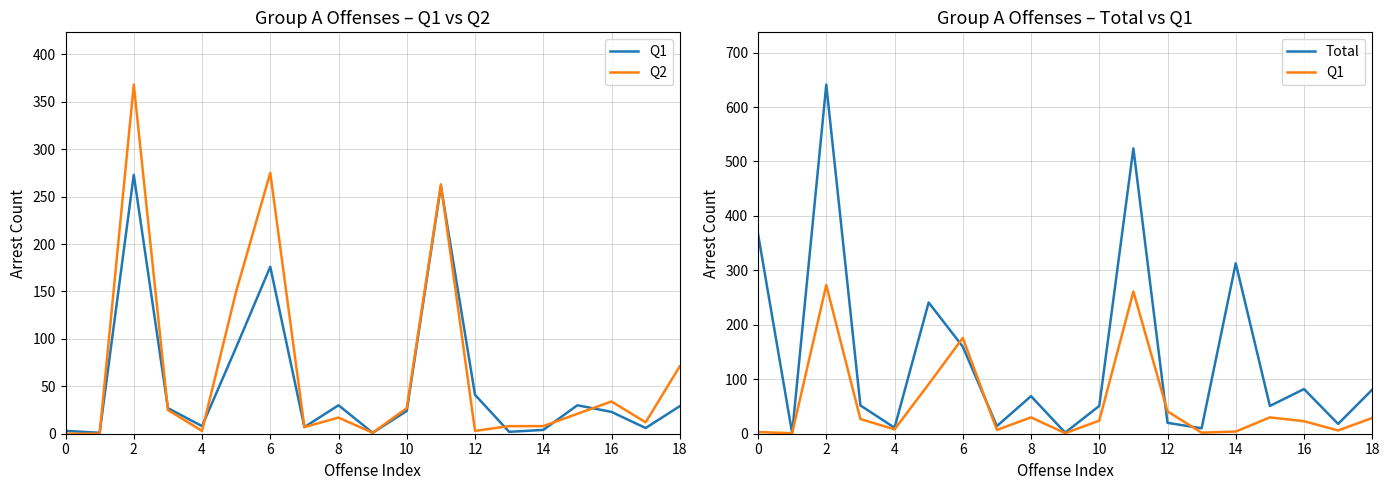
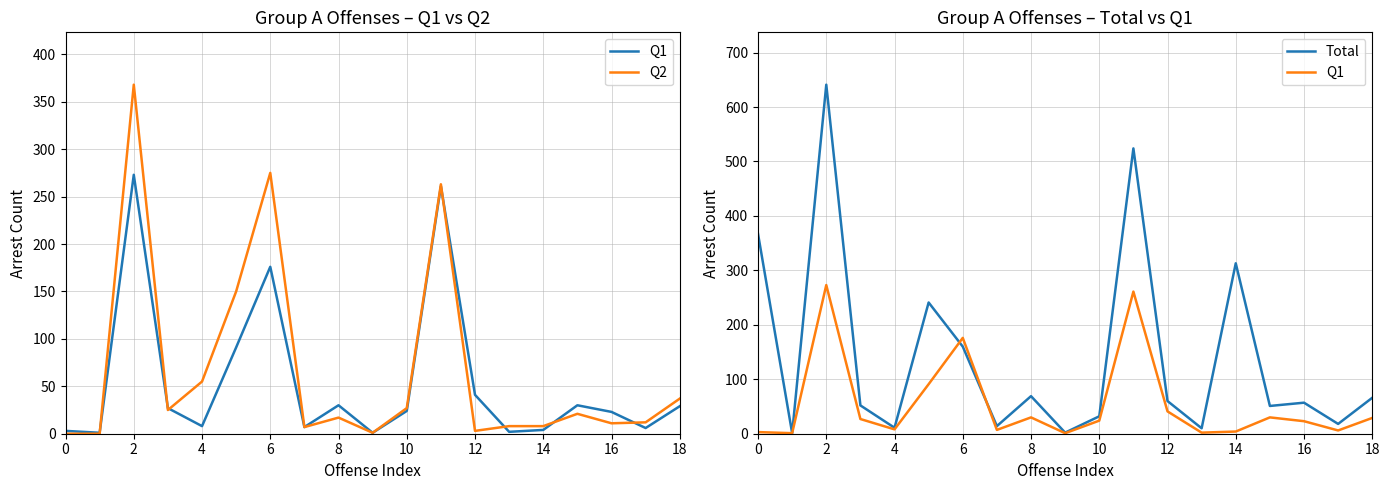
  {
    "Group A Offenses – Q1 vs Q2": {
      "Q2": {
        "0": 0,
        "2": 370,
-       "4": 0,
+       "4": 60,
        "6": 280,
        "8": 20,
        "10": 30,
        "12": 0,
        "14": 10,
-       "16": 30,
-       "18": 70
+       "16": 10,
+       "18": 40
      }
    },
    "Group A Offenses – Total vs Q1": {
      "Total": {
        "0": 370,
        "2": 640,
        "6": 160,
        "8": 70,
-       "10": 50,
-       "12": 20,
+       "10": 30,
+       "12": 60,
        "14": 310,
-       "16": 80,
-       "18": 80
+       "16": 60,
+       "18": 70
      },
      "Q1": {
        "0": 0,
        "2": 270,
        "6": 180,
        "8": 30,
        "10": 20,
        "12": 40,
        "14": 0,
        "16": 20,
        "18": 30
      }
    }
  }
